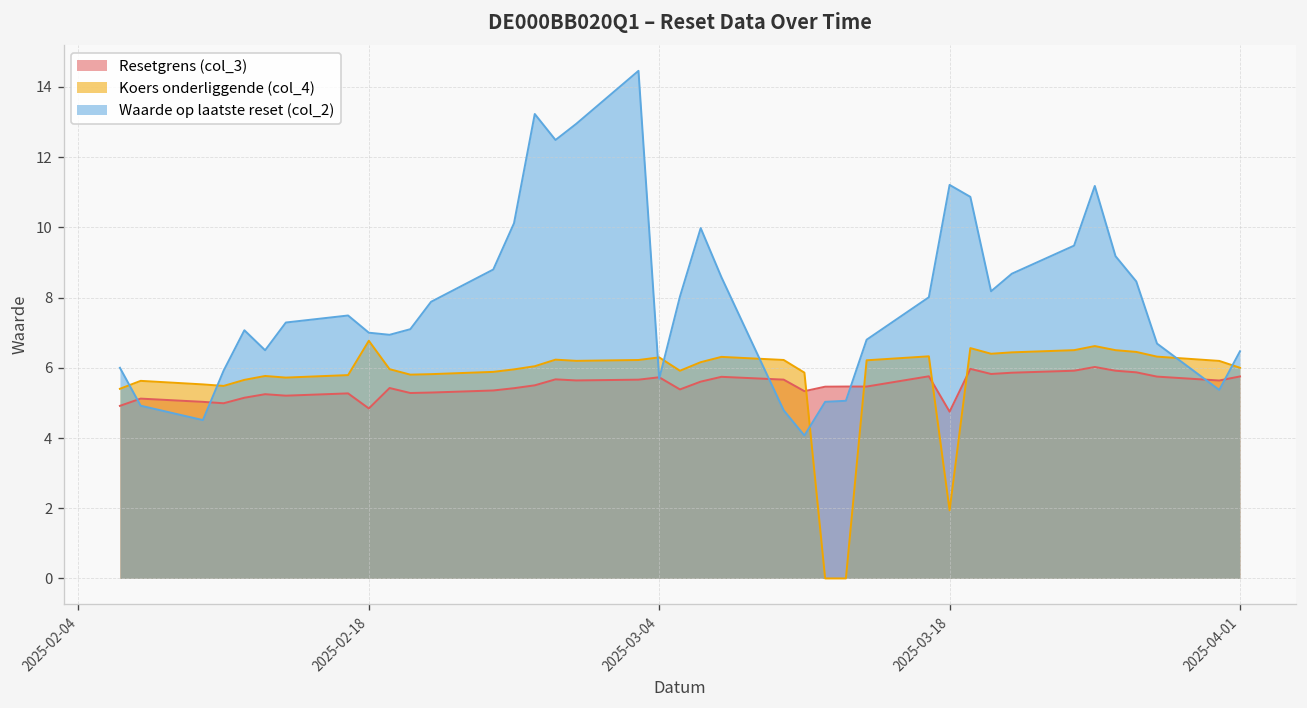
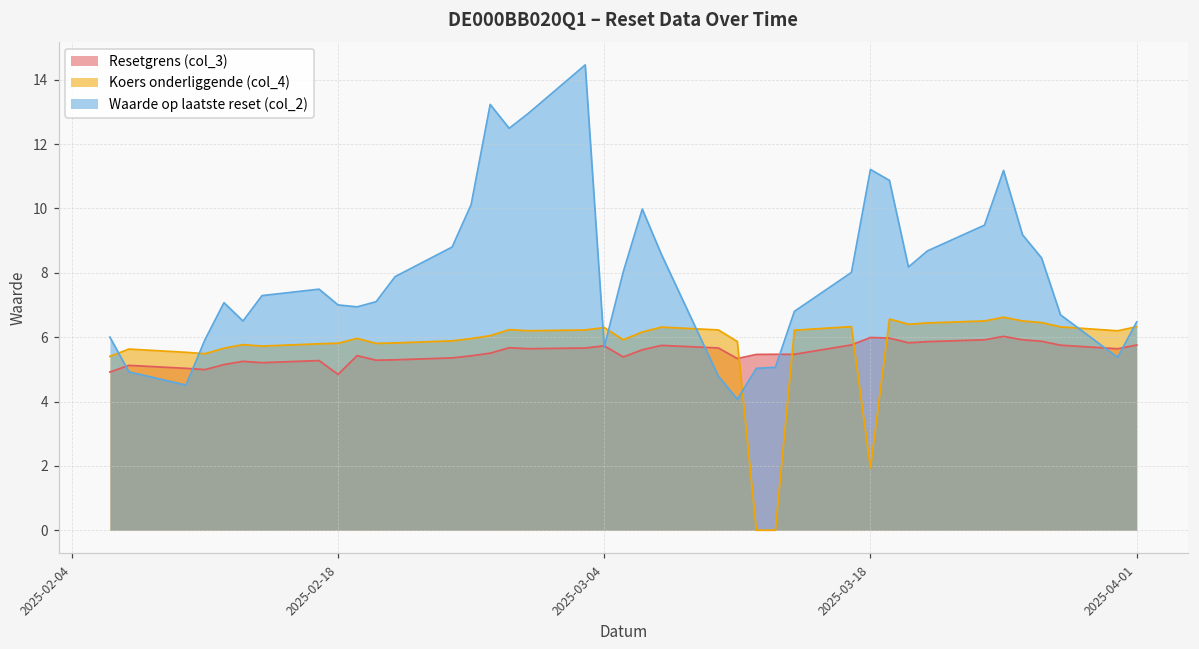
  {
    "Resetgrens (col_3)": {
      "2025-02-18": 4.8,
-     "2025-03-18": 4.8,
+     "2025-03-18": 6.0,
      "2025-04-01": 5.8
    },
    "Koers onderliggende (col_4)": {
-     "2025-02-18": 6.8,
+     "2025-02-18": 5.8,
      "2025-03-04": 6.3,
      "2025-03-18": 1.9,
-     "2025-04-01": 6.0
+     "2025-04-01": 6.3
    },
    "Waarde op laatste reset (col_2)": {
      "2025-02-18": 7.0,
      "2025-03-18": 11.2,
      "2025-04-01": 6.5
    }
  }
